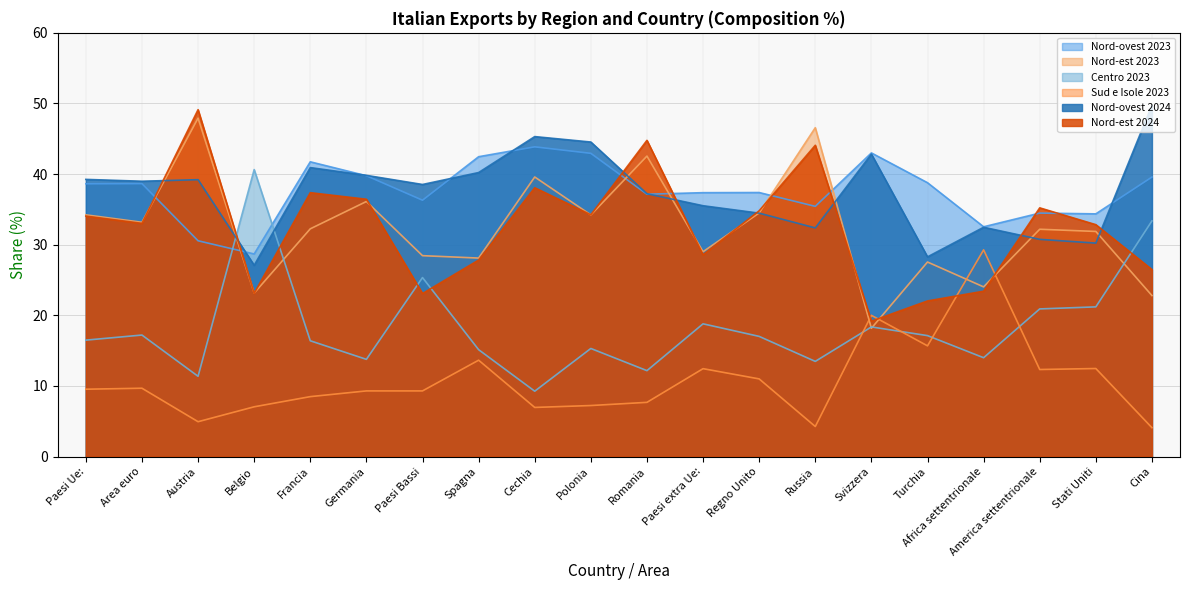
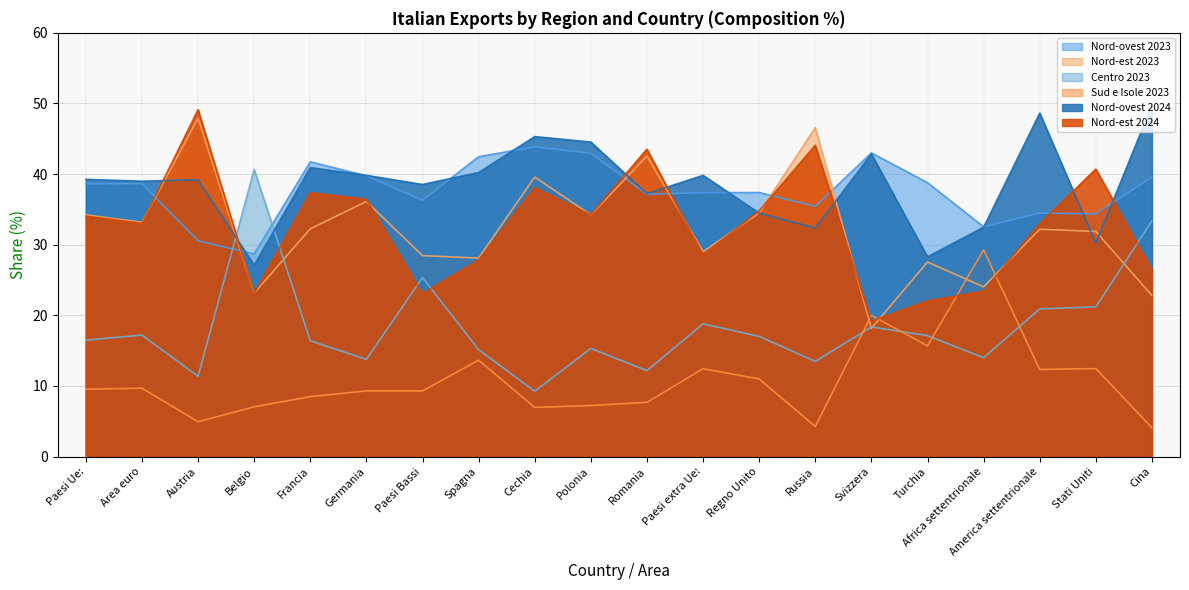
  {
    "Nord-ovest 2024": {
      "Paesi Ue:": 39,
      "Austria": 39,
      "Belgio": 27,
      "Francia": 41,
      "Paesi Bassi": 39,
      "Spagna": 40,
      "Cechia": 45,
      "Polonia": 45,
-     "Paesi extra Ue:": 36,
+     "Paesi extra Ue:": 40,
      "Russia": 32,
      "Turchia": 28,
-     "America settentrionale": 31,
+     "America settentrionale": 49,
      "Stati Uniti": 30
    },
    "Nord-est 2024": {
      "Austria": 49,
      "Francia": 37,
      "Paesi Bassi": 23,
      "Cechia": 38,
-     "Romania": 45,
+     "Romania": 44,
      "Paesi extra Ue:": 29,
      "Russia": 44,
      "Svizzera": 19,
      "Turchia": 22,
      "Africa settentrionale": 23,
-     "America settentrionale": 35,
-     "Stati Uniti": 33,
+     "America settentrionale": 33,
+     "Stati Uniti": 41,
      "Cina": 26
    }
  }
